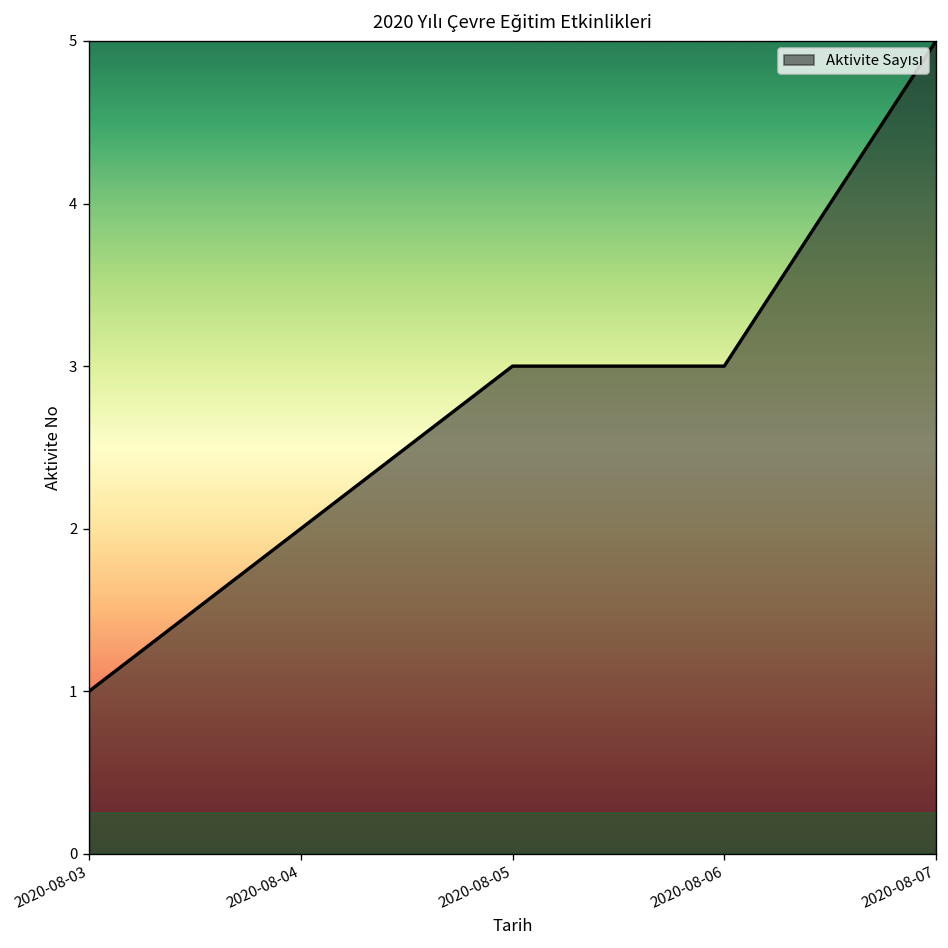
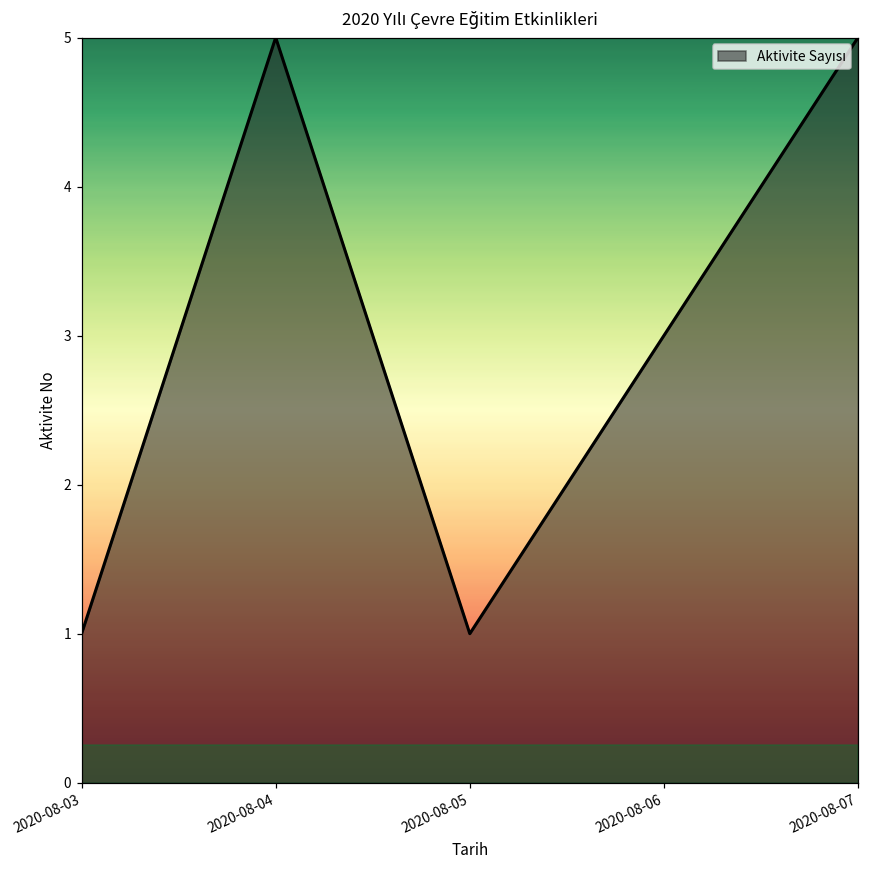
  {
    "2020-08-03": 1,
-   "2020-08-04": 2,
-   "2020-08-05": 3,
+   "2020-08-04": 5,
+   "2020-08-05": 1,
    "2020-08-06": 3,
    "2020-08-07": 5
  }
